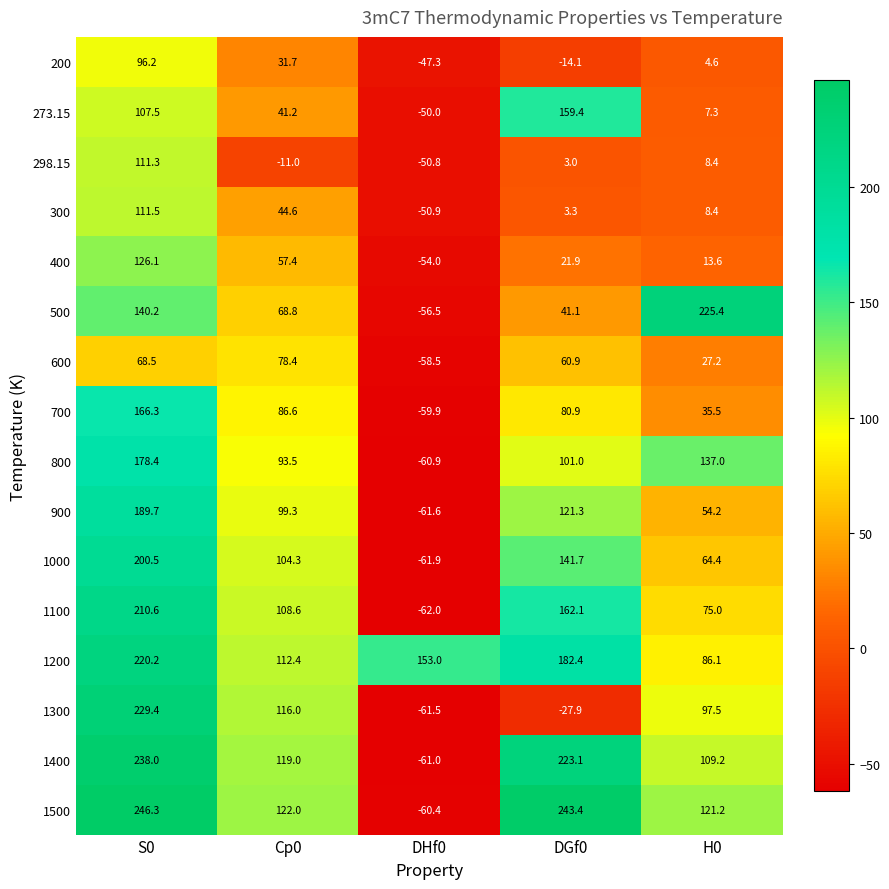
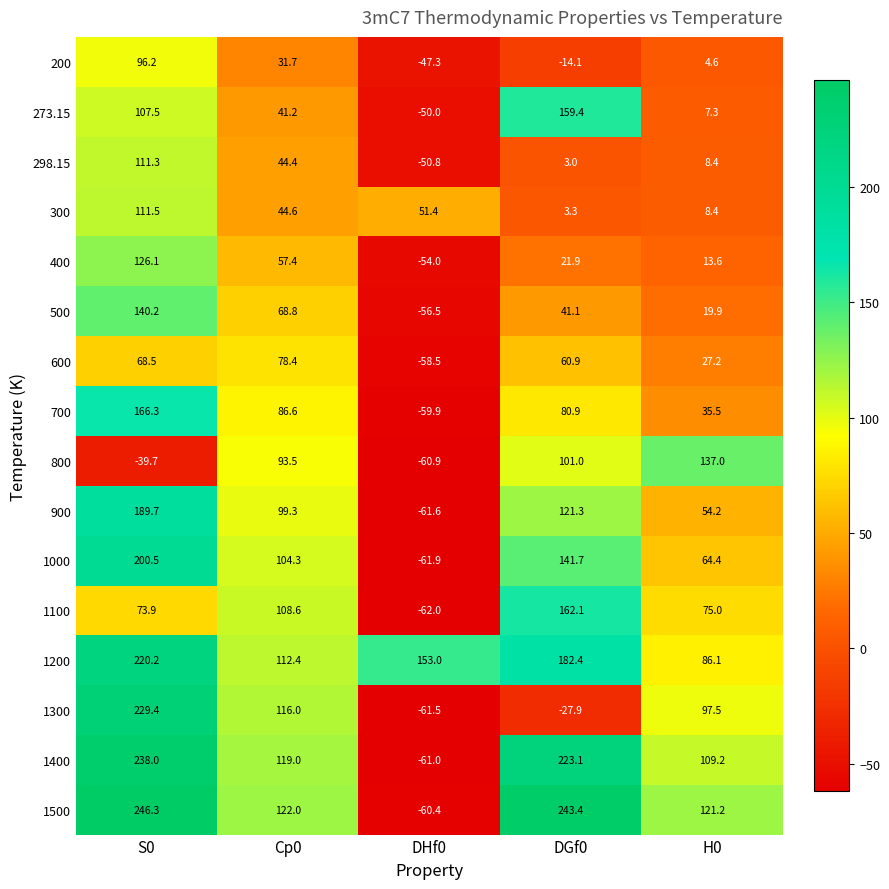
  {
    "200": {
      "S0": 96.2,
      "Cp0": 31.7,
      "DHf0": -47.3,
      "DGf0": -14.1,
      "H0": 4.6
    },
    "273.15": {
      "S0": 107.5,
      "Cp0": 41.2,
      "DHf0": -50.0,
      "DGf0": 159.4,
      "H0": 7.3
    },
    "298.15": {
      "S0": 111.3,
-     "Cp0": -11.0,
+     "Cp0": 44.4,
      "DHf0": -50.8,
      "DGf0": 3.0,
      "H0": 8.4
    },
    "300": {
      "S0": 111.5,
      "Cp0": 44.6,
-     "DHf0": -50.9,
+     "DHf0": 51.4,
      "DGf0": 3.3,
      "H0": 8.4
    },
    "400": {
      "S0": 126.1,
      "Cp0": 57.4,
      "DHf0": -54.0,
      "DGf0": 21.9,
      "H0": 13.6
    },
    "500": {
      "S0": 140.2,
      "Cp0": 68.8,
      "DHf0": -56.5,
      "DGf0": 41.1,
-     "H0": 225.4
+     "H0": 19.9
    },
    "600": {
      "S0": 68.5,
      "Cp0": 78.4,
      "DHf0": -58.5,
      "DGf0": 60.9,
      "H0": 27.2
    },
    "700": {
      "S0": 166.3,
      "Cp0": 86.6,
      "DHf0": -59.9,
      "DGf0": 80.9,
      "H0": 35.5
    },
    "800": {
-     "S0": 178.4,
+     "S0": -39.7,
      "Cp0": 93.5,
      "DHf0": -60.9,
      "DGf0": 101.0,
      "H0": 137.0
    },
    "900": {
      "S0": 189.7,
      "Cp0": 99.3,
      "DHf0": -61.6,
      "DGf0": 121.3,
      "H0": 54.2
    },
    "1000": {
      "S0": 200.5,
      "Cp0": 104.3,
      "DHf0": -61.9,
      "DGf0": 141.7,
      "H0": 64.4
    },
    "1100": {
-     "S0": 210.6,
+     "S0": 73.9,
      "Cp0": 108.6,
      "DHf0": -62.0,
      "DGf0": 162.1,
      "H0": 75.0
    },
    "1200": {
      "S0": 220.2,
      "Cp0": 112.4,
      "DHf0": 153.0,
      "DGf0": 182.4,
      "H0": 86.1
    },
    "1300": {
      "S0": 229.4,
      "Cp0": 116.0,
      "DHf0": -61.5,
      "DGf0": -27.9,
      "H0": 97.5
    },
    "1400": {
      "S0": 238.0,
      "Cp0": 119.0,
      "DHf0": -61.0,
      "DGf0": 223.1,
      "H0": 109.2
    },
    "1500": {
      "S0": 246.3,
      "Cp0": 122.0,
      "DHf0": -60.4,
      "DGf0": 243.4,
      "H0": 121.2
    }
  }
